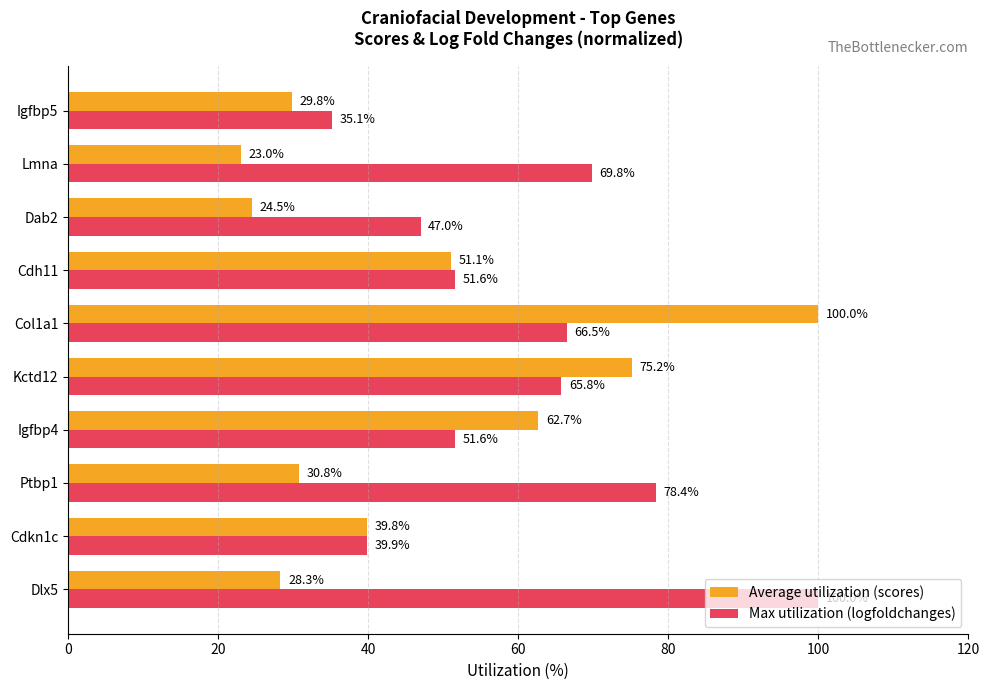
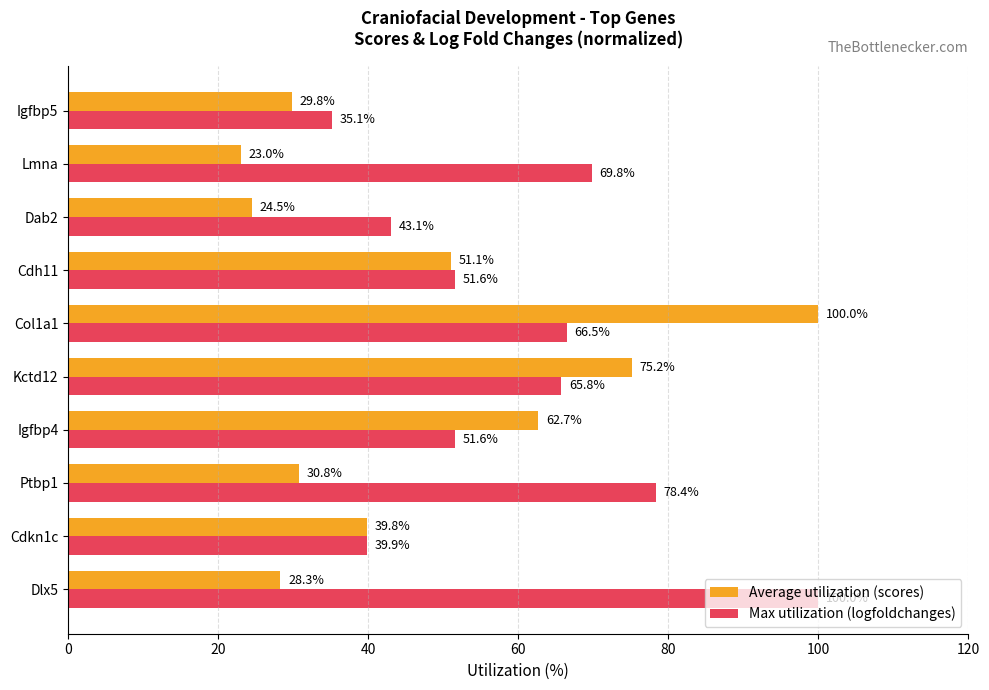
  {
    "Average utilization (scores)": {
      "Igfbp5": "29.8%",
      "Lmna": "23.0%",
      "Dab2": "24.5%",
      "Cdh11": "51.1%",
      "Col1a1": "100.0%",
      "Kctd12": "75.2%",
      "Igfbp4": "62.7%",
      "Ptbp1": "30.8%",
      "Cdkn1c": "39.8%",
      "Dlx5": "28.3%"
    },
    "Max utilization (logfoldchanges)": {
      "Igfbp5": "35.1%",
      "Lmna": "69.8%",
-     "Dab2": "47.0%",
+     "Dab2": "43.1%",
      "Cdh11": "51.6%",
      "Col1a1": "66.5%",
      "Kctd12": "65.8%",
      "Igfbp4": "51.6%",
      "Ptbp1": "78.4%",
      "Cdkn1c": "39.9%"
    }
  }
